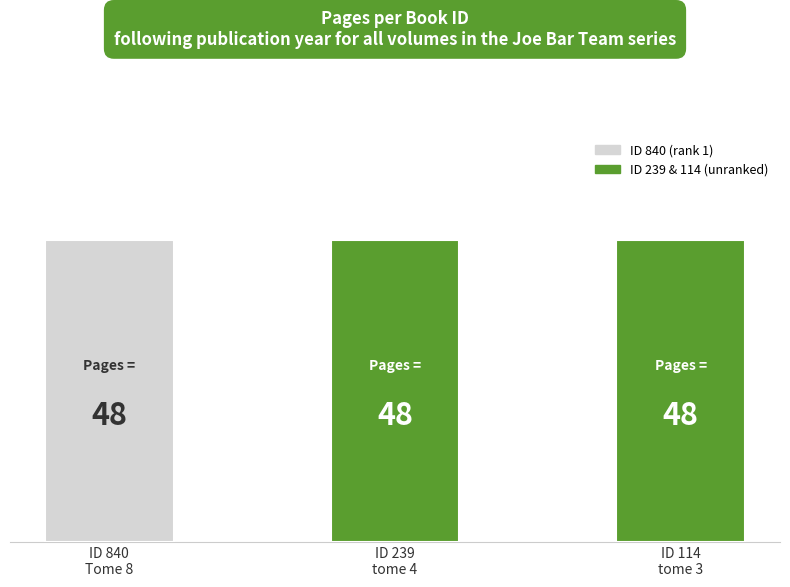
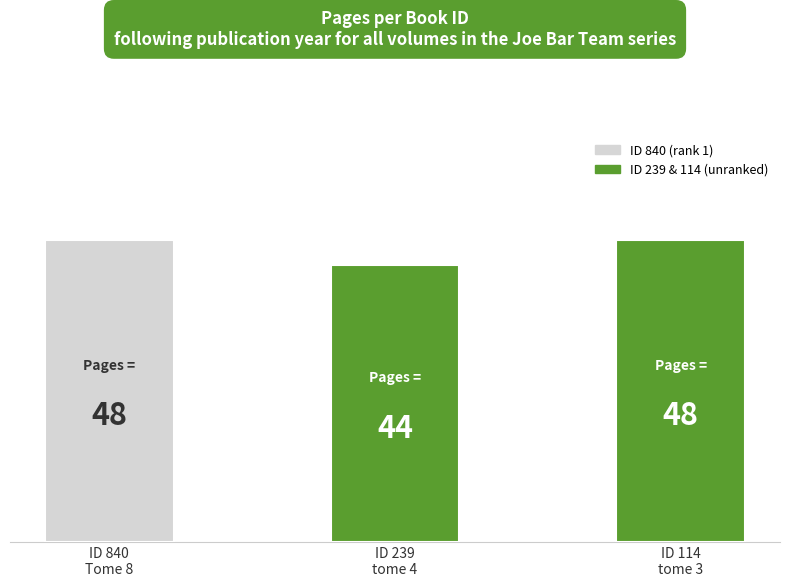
  {
    "ID 840 Tome 8": 48,
-   "ID 239 tome 4": 48,
+   "ID 239 tome 4": 44,
    "ID 114 tome 3": 48
  }
